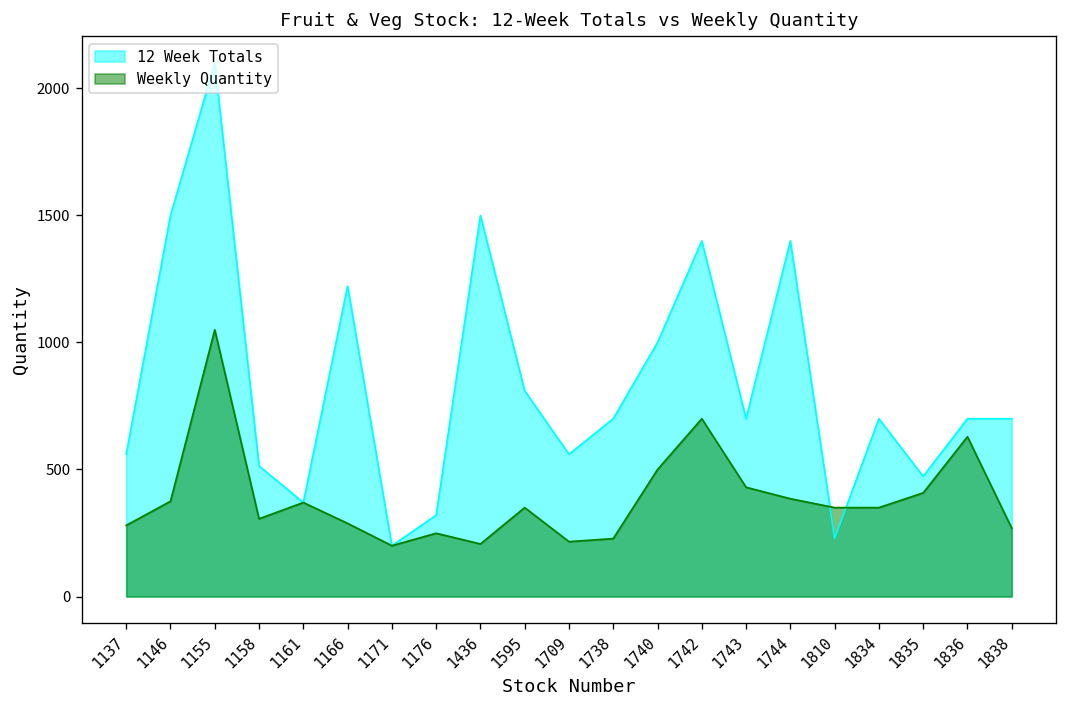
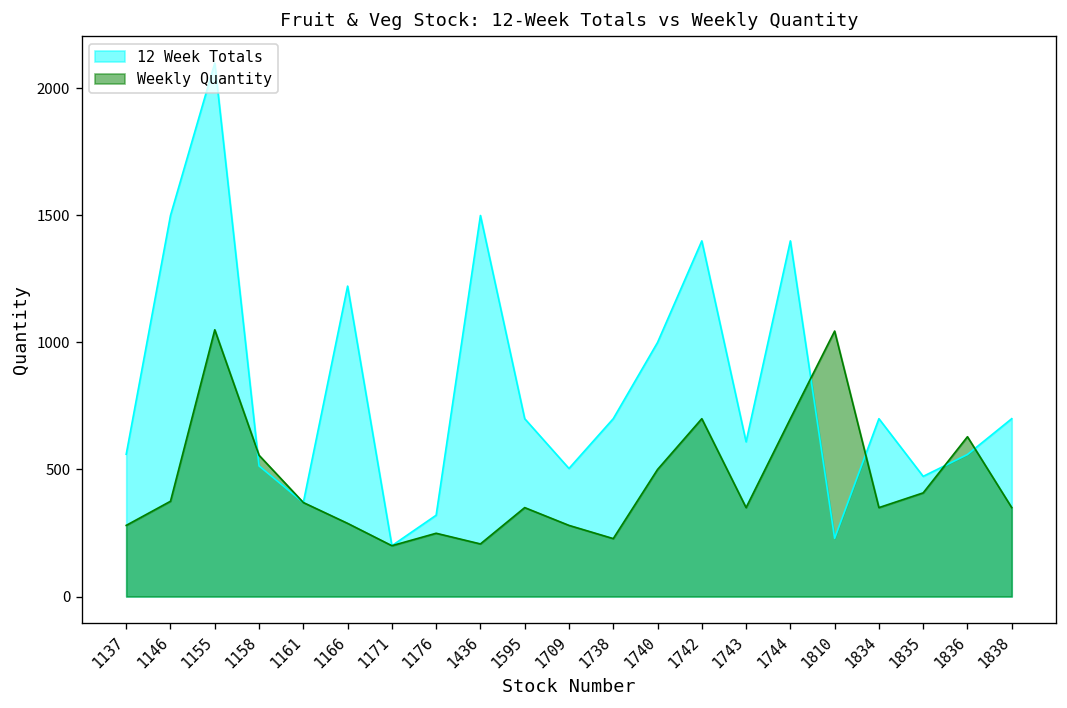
  {
    "12 Week Totals": {
      "1137": 560,
      "1146": 1500,
      "1158": 510,
      "1166": 1220,
      "1176": 320,
      "1436": 1500,
-     "1595": 810,
-     "1709": 560,
+     "1595": 700,
+     "1709": 500,
      "1738": 700,
      "1740": 1000,
      "1742": 1400,
-     "1743": 700,
+     "1743": 610,
      "1744": 1400,
      "1810": 230,
      "1834": 700,
      "1835": 470,
-     "1836": 700,
+     "1836": 560,
      "1838": 700
    },
    "Weekly Quantity": {
      "1137": 280,
      "1146": 380,
      "1155": 1050,
-     "1158": 310,
+     "1158": 560,
      "1166": 290,
      "1176": 250,
      "1436": 210,
      "1595": 350,
-     "1709": 220,
+     "1709": 280,
      "1738": 230,
      "1740": 500,
      "1742": 700,
-     "1743": 430,
-     "1744": 390,
-     "1810": 350,
+     "1743": 350,
+     "1744": 700,
+     "1810": 1050,
      "1834": 350,
      "1835": 410,
      "1836": 630,
-     "1838": 270
+     "1838": 350
    }
  }
